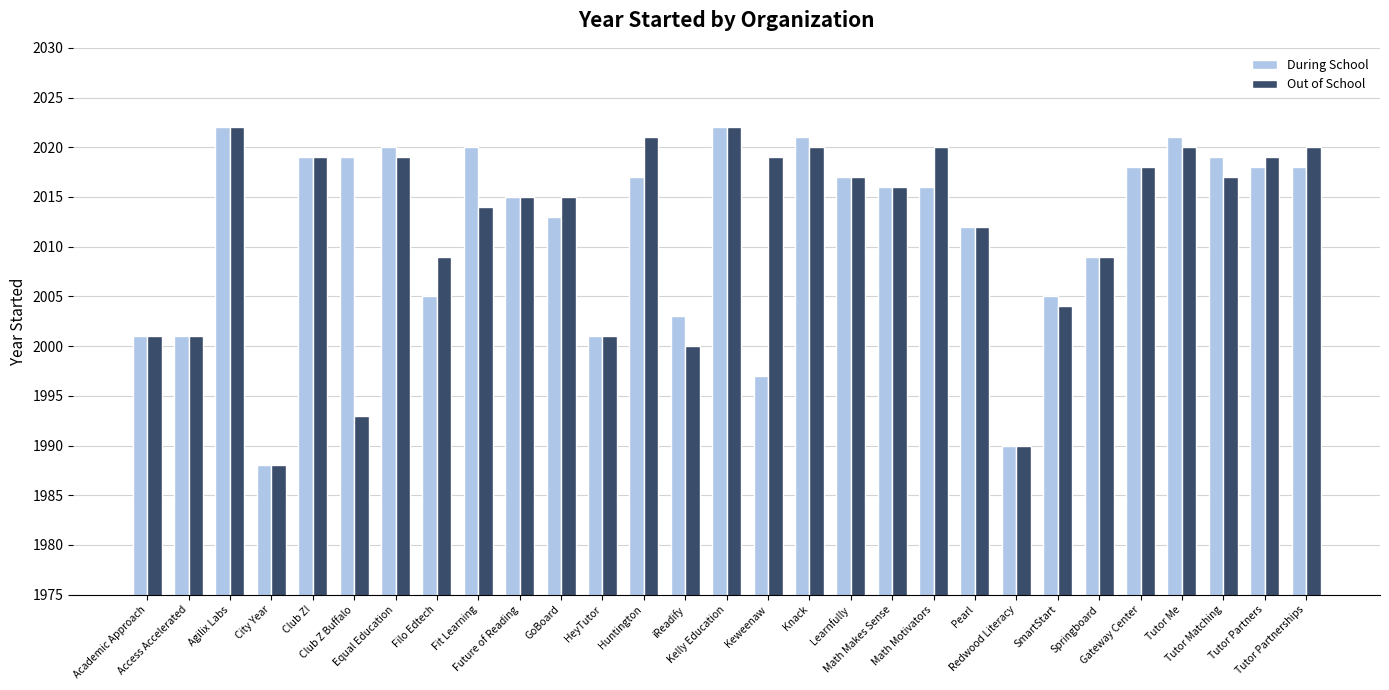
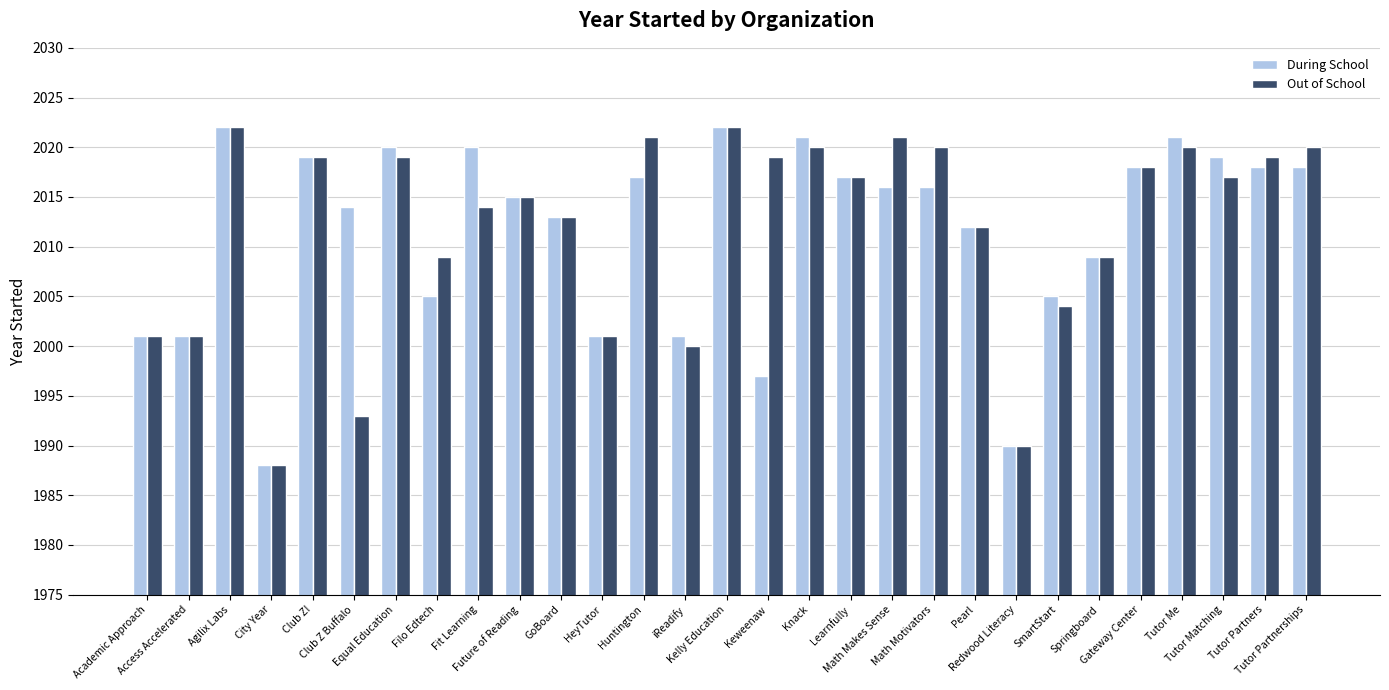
  {
    "During School": {
      "Academic Approach": 2001,
      "Access Accelerated": 2001,
      "Agilix Labs": 2022,
      "City Year": 1988,
      "Club Z!": 2019,
-     "Club Z Buffalo": 2019,
+     "Club Z Buffalo": 2014,
      "Equal Education": 2020,
      "Filo Edtech": 2005,
      "Fit Learning": 2020,
      "Future of Reading": 2015,
      "GoBoard": 2013,
      "HeyTutor": 2001,
      "Huntington": 2017,
-     "iReadify": 2003,
+     "iReadify": 2001,
      "Kelly Education": 2022,
      "Keweenaw": 1997,
      "Knack": 2021,
      "Learnfully": 2017,
      "Math Makes Sense": 2016,
      "Math Motivators": 2016,
      "Pearl": 2012,
      "Redwood Literacy": 1990,
      "SmartStart": 2005,
      "Springboard": 2009,
      "Gateway Center": 2018,
      "Tutor Me": 2021,
      "Tutor Matching": 2019,
      "Tutor Partners": 2018,
      "Tutor Partnerships": 2018
    },
    "Out of School": {
      "Academic Approach": 2001,
      "Access Accelerated": 2001,
      "Agilix Labs": 2022,
      "City Year": 1988,
      "Club Z!": 2019,
      "Club Z Buffalo": 1993,
      "Equal Education": 2019,
      "Filo Edtech": 2009,
      "Fit Learning": 2014,
      "Future of Reading": 2015,
-     "GoBoard": 2015,
+     "GoBoard": 2013,
      "HeyTutor": 2001,
      "Huntington": 2021,
      "iReadify": 2000,
      "Kelly Education": 2022,
      "Keweenaw": 2019,
      "Knack": 2020,
      "Learnfully": 2017,
-     "Math Makes Sense": 2016,
+     "Math Makes Sense": 2021,
      "Math Motivators": 2020,
      "Pearl": 2012,
      "Redwood Literacy": 1990,
      "SmartStart": 2004,
      "Springboard": 2009,
      "Gateway Center": 2018,
      "Tutor Me": 2020,
      "Tutor Matching": 2017,
      "Tutor Partners": 2019,
      "Tutor Partnerships": 2020
    }
  }
